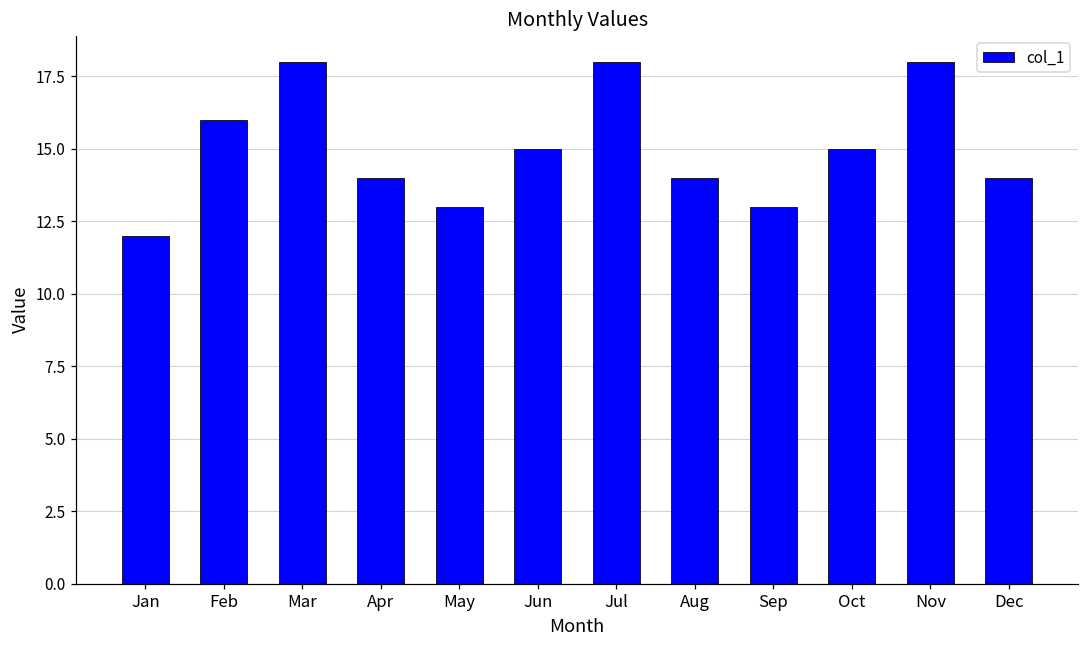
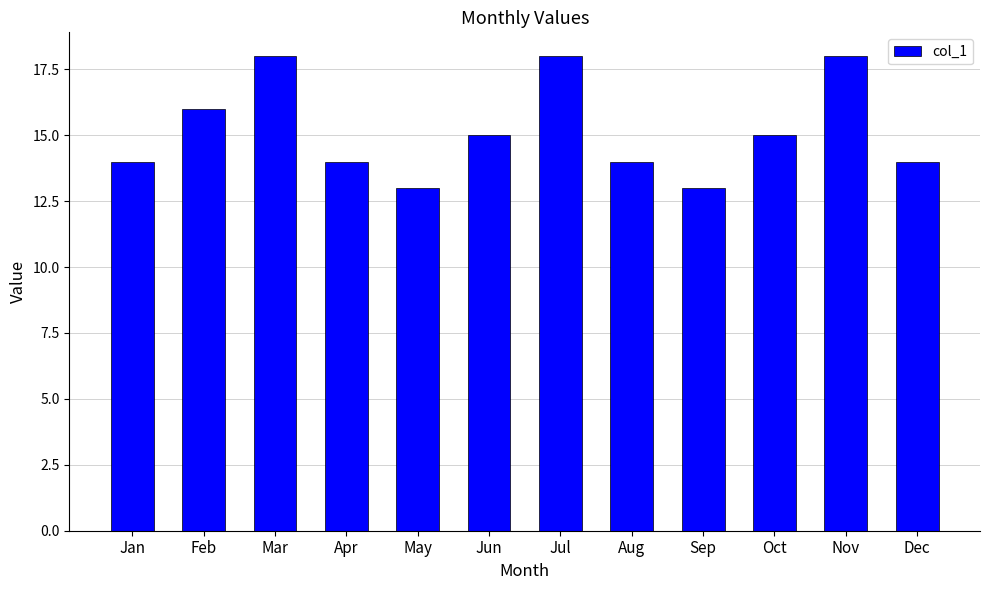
  {
-   "Jan": 12,
+   "Jan": 14,
    "Feb": 16,
    "Mar": 18,
    "Apr": 14,
    "May": 13,
    "Jun": 15,
    "Jul": 18,
    "Aug": 14,
    "Sep": 13,
    "Oct": 15,
    "Nov": 18,
    "Dec": 14
  }
